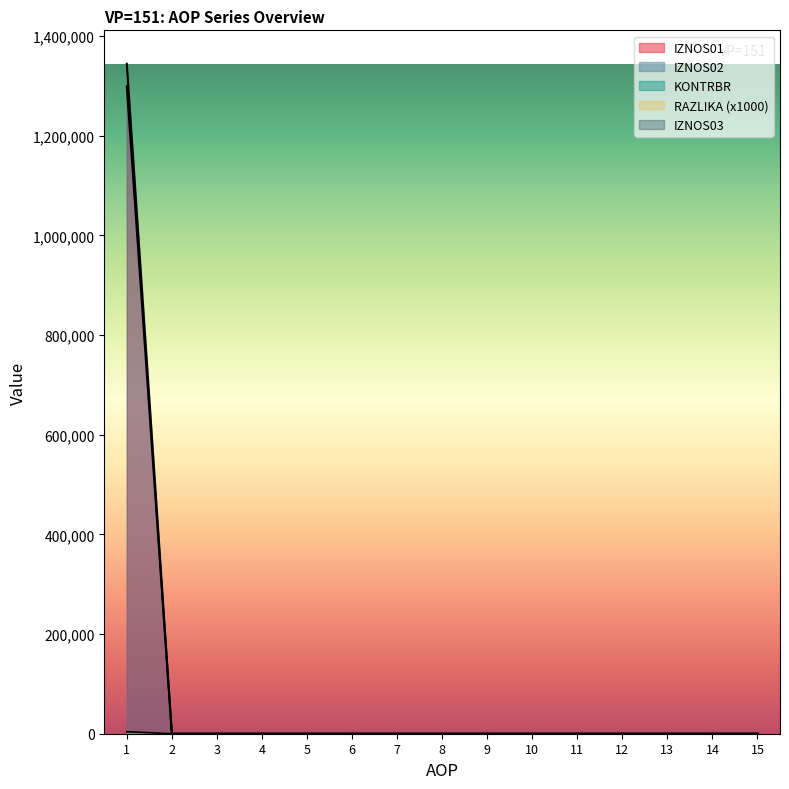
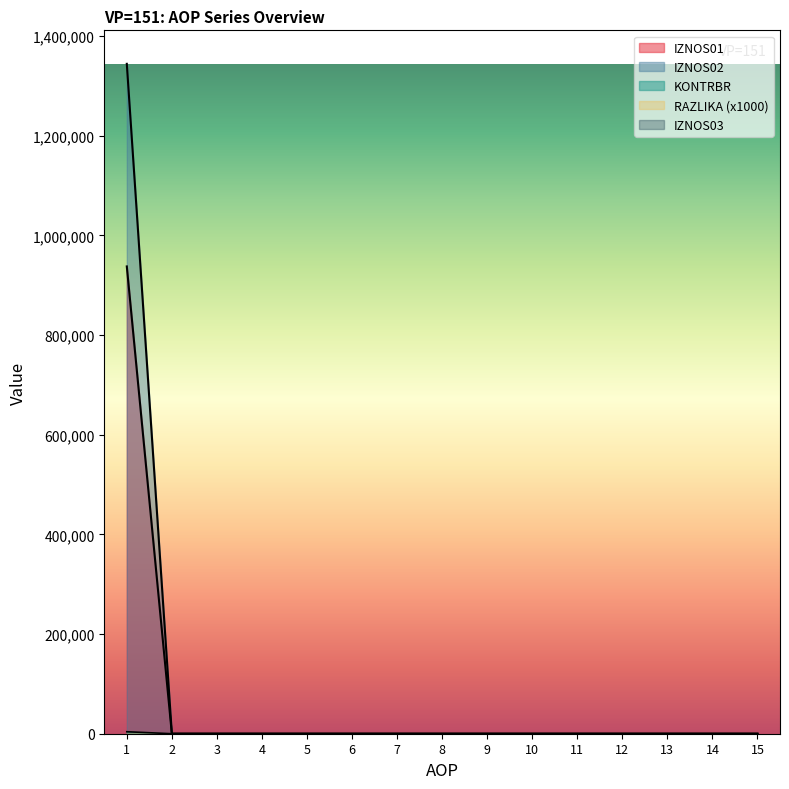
  {
    "IZNOS01": {
-     "1": "1,300,000"
+     "1": "940,000"
    }
  }
